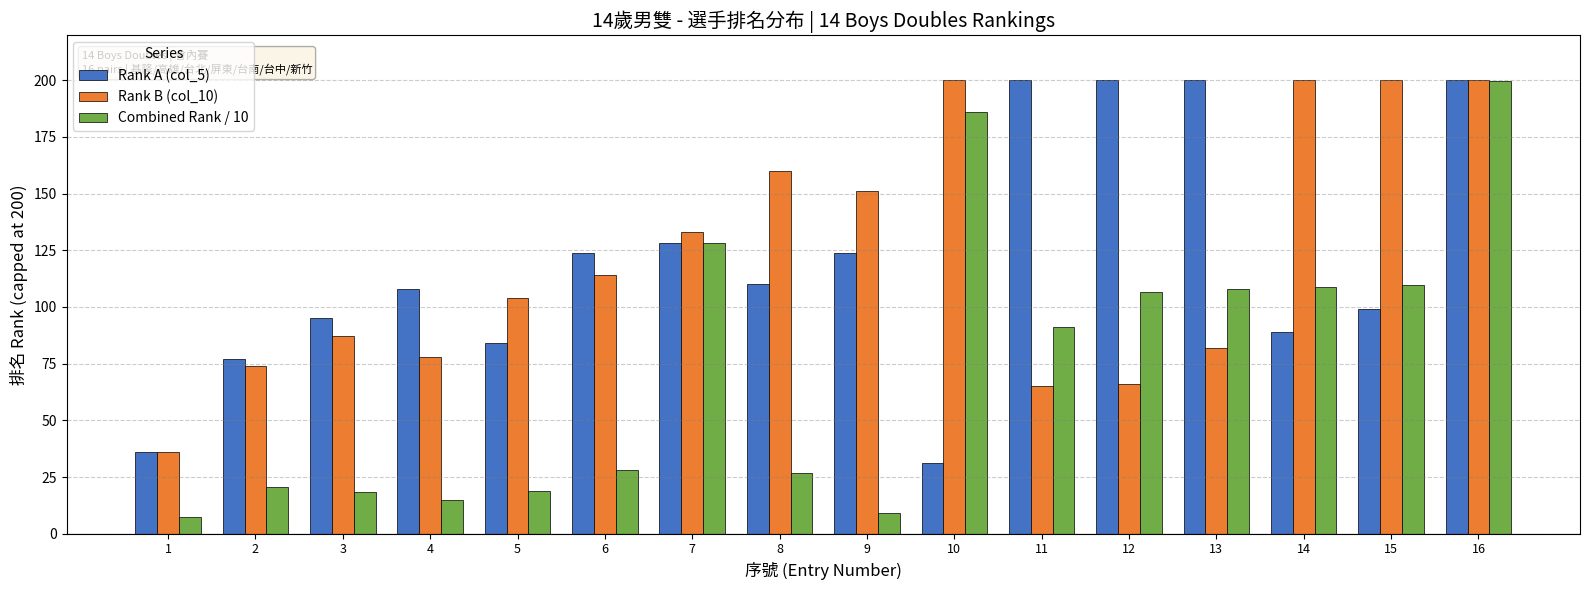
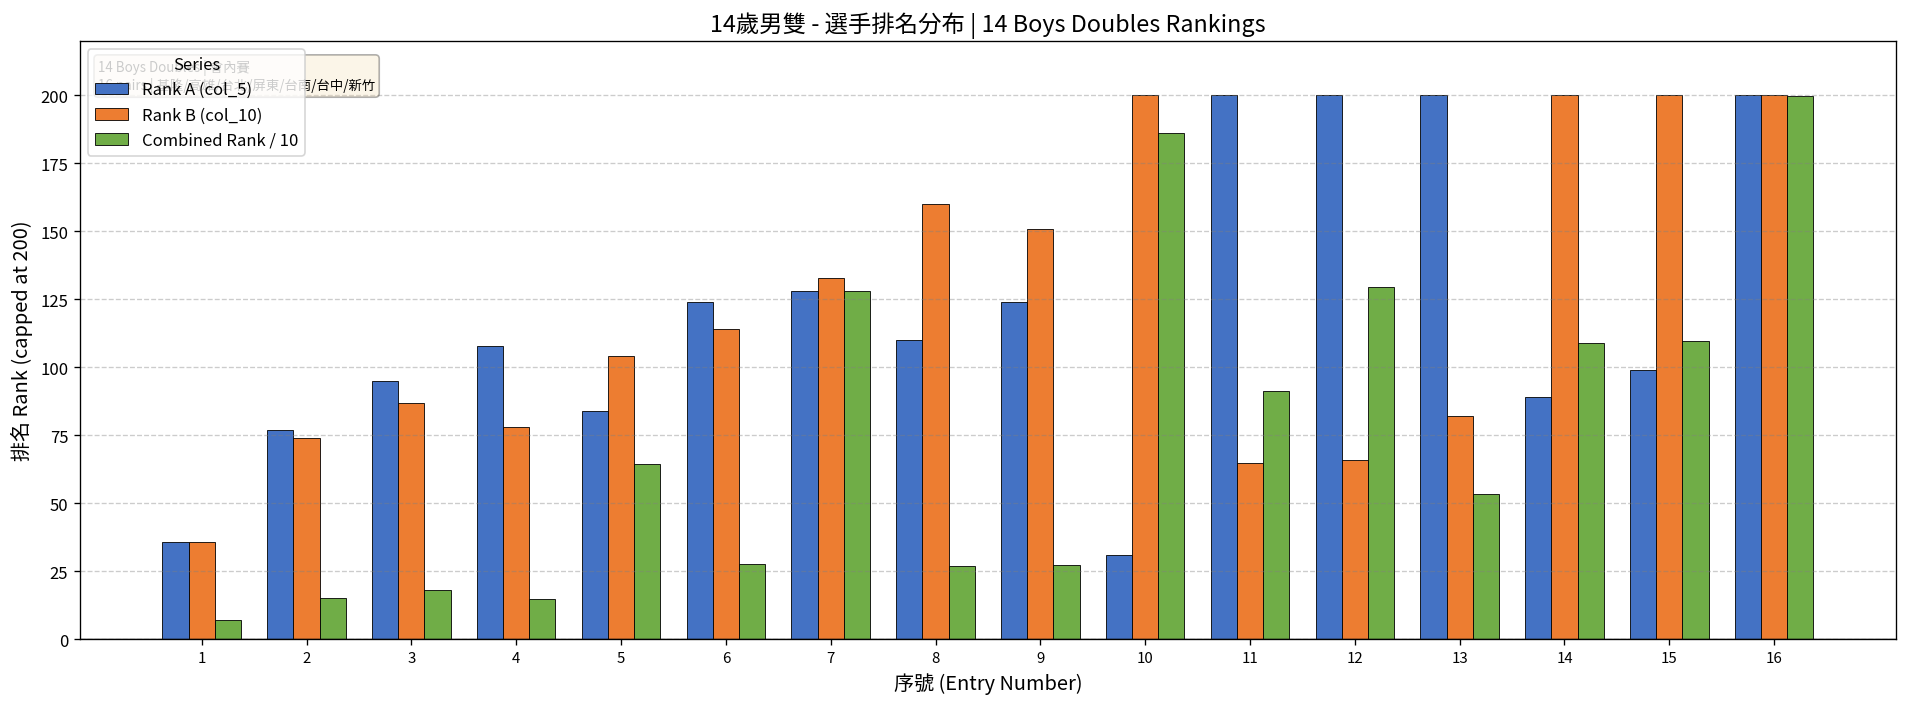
  {
    "Rank A (col_5)": {
      "1": 36,
      "2": 77,
      "3": 95,
      "4": 108,
      "5": 84,
      "6": 124,
      "7": 128,
      "8": 110,
      "9": 124,
      "10": 31,
      "11": 200,
      "12": 200,
      "13": 200,
      "14": 89,
      "15": 99,
      "16": 200
    },
    "Rank B (col_10)": {
      "1": 36,
      "2": 74,
      "3": 87,
      "4": 78,
      "5": 104,
      "6": 114,
      "7": 133,
      "8": 160,
      "9": 151,
      "10": 200,
      "11": 65,
      "12": 66,
      "13": 82,
      "14": 200,
      "15": 200,
      "16": 200
    },
    "Combined Rank / 10": {
      "1": 7,
-     "2": 21,
+     "2": 15,
      "3": 18,
      "4": 15,
-     "5": 19,
+     "5": 65,
      "6": 28,
      "7": 128,
      "8": 27,
-     "9": 9,
+     "9": 28,
      "10": 186,
      "11": 91,
-     "12": 107,
-     "13": 108,
+     "12": 130,
+     "13": 54,
      "14": 109,
      "15": 110,
      "16": 200
    }
  }
